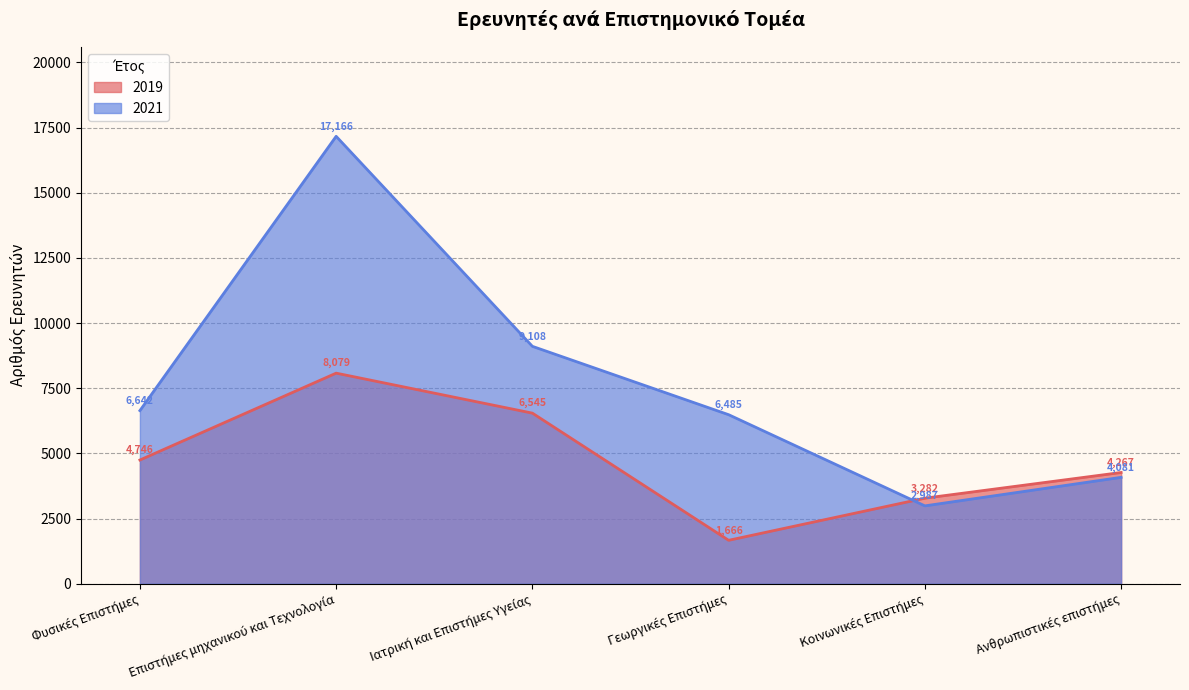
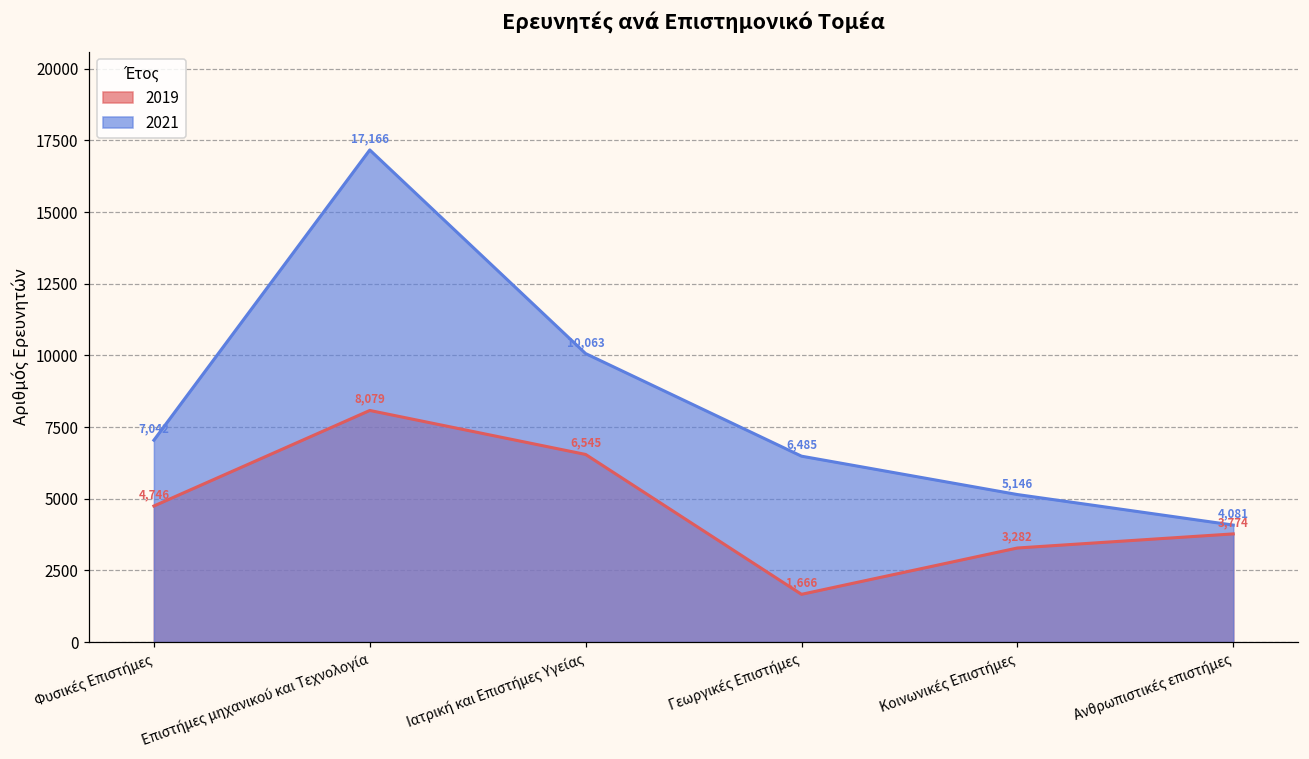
  {
    "2019": {
      "Φυσικές Επιστήμες": "4,746",
      "Επιστήμες μηχανικού και Τεχνολογία": "8,079",
      "Ιατρική και Επιστήμες Υγείας": "6,545",
      "Γεωργικές Επιστήμες": "1,666",
      "Κοινωνικές Επιστήμες": "3,282",
-     "Ανθρωπιστικές επιστήμες": "4,267"
+     "Ανθρωπιστικές επιστήμες": "3,774"
    },
    "2021": {
-     "Φυσικές Επιστήμες": "6,642",
+     "Φυσικές Επιστήμες": "7,042",
      "Επιστήμες μηχανικού και Τεχνολογία": "17,166",
-     "Ιατρική και Επιστήμες Υγείας": "9,108",
+     "Ιατρική και Επιστήμες Υγείας": "10,063",
      "Γεωργικές Επιστήμες": "6,485",
-     "Κοινωνικές Επιστήμες": "2,987"
+     "Κοινωνικές Επιστήμες": "5,146"
    }
  }
